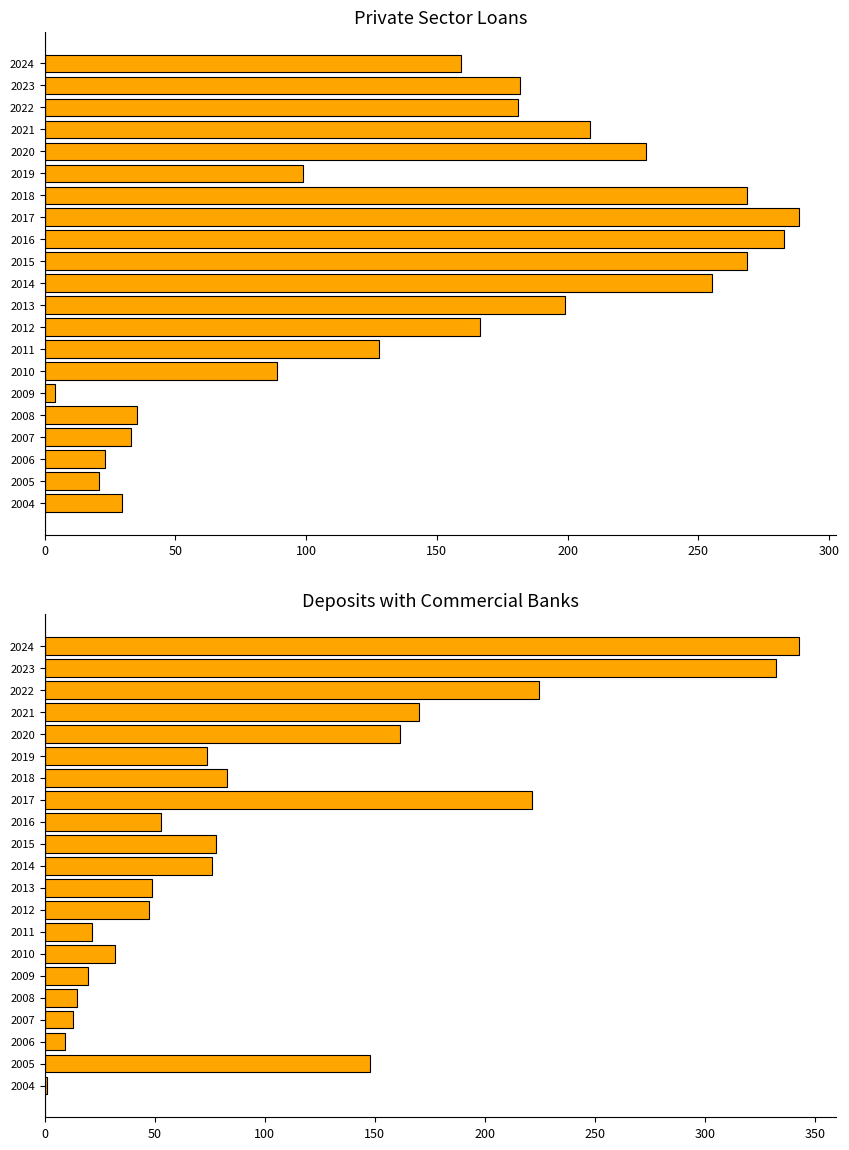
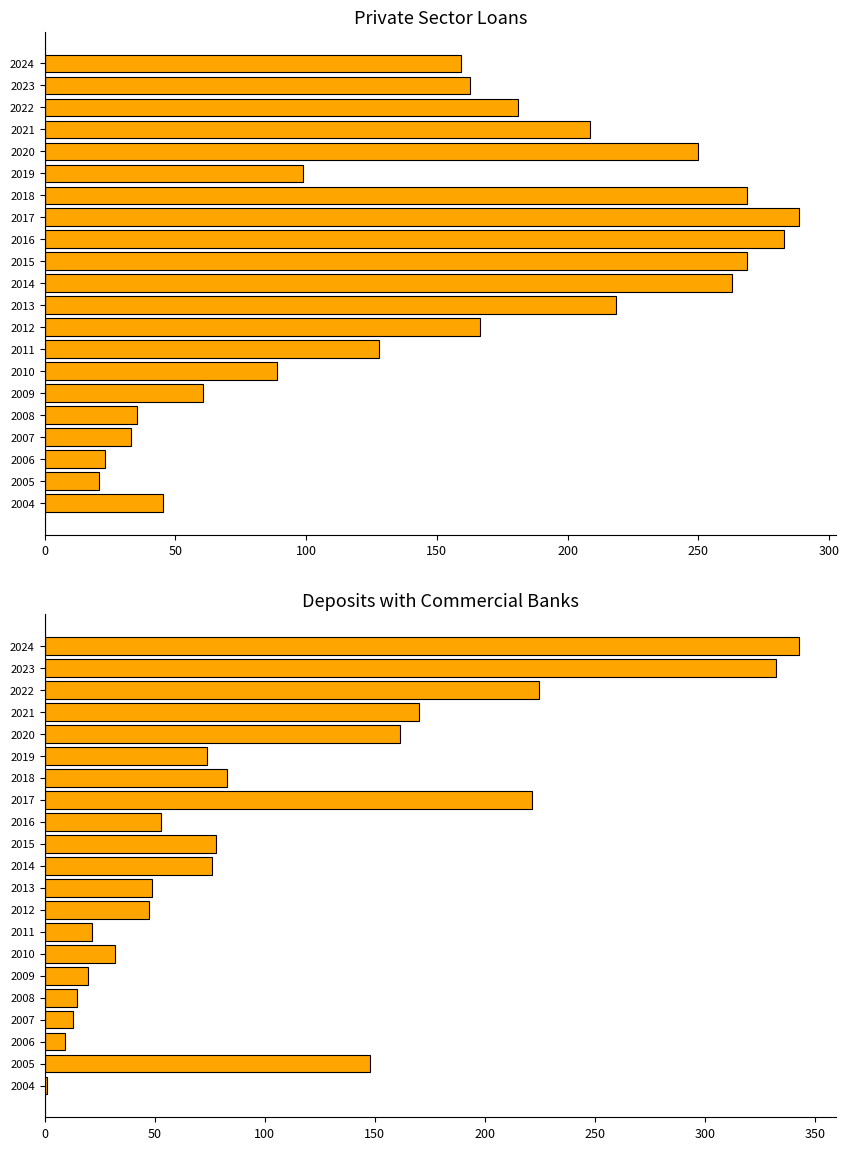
  {
    "Private Sector Loans": {
      "2024": 159,
-     "2023": 182,
+     "2023": 163,
      "2022": 181,
      "2021": 209,
-     "2020": 230,
+     "2020": 250,
      "2019": 99,
      "2018": 269,
      "2017": 288,
      "2016": 283,
      "2015": 269,
-     "2014": 255,
-     "2013": 199,
+     "2014": 263,
+     "2013": 219,
      "2012": 166,
      "2011": 128,
      "2010": 89,
-     "2009": 4,
+     "2009": 60,
      "2008": 35,
      "2007": 33,
      "2006": 23,
      "2005": 21,
-     "2004": 30
+     "2004": 45
    },
    "Deposits with Commercial Banks": {
      "2024": 343,
      "2023": 332,
      "2022": 225,
      "2021": 170,
      "2020": 161,
      "2019": 74,
      "2018": 83,
      "2017": 222,
      "2016": 53,
      "2015": 78,
      "2014": 76,
      "2013": 49,
      "2012": 47,
      "2011": 21,
      "2010": 32,
      "2009": 20,
      "2008": 15,
      "2007": 13,
      "2006": 9,
      "2005": 148
    }
  }
